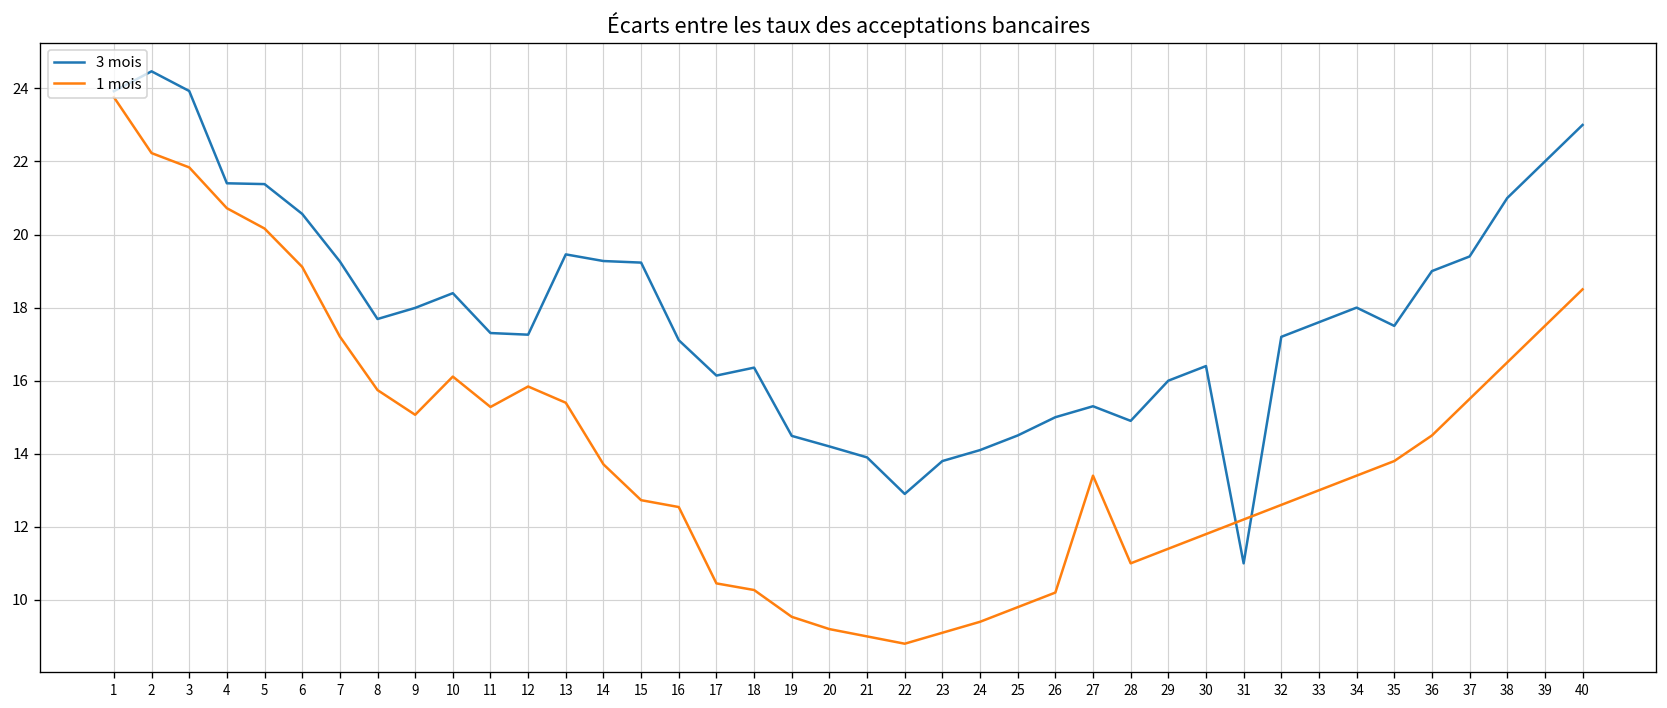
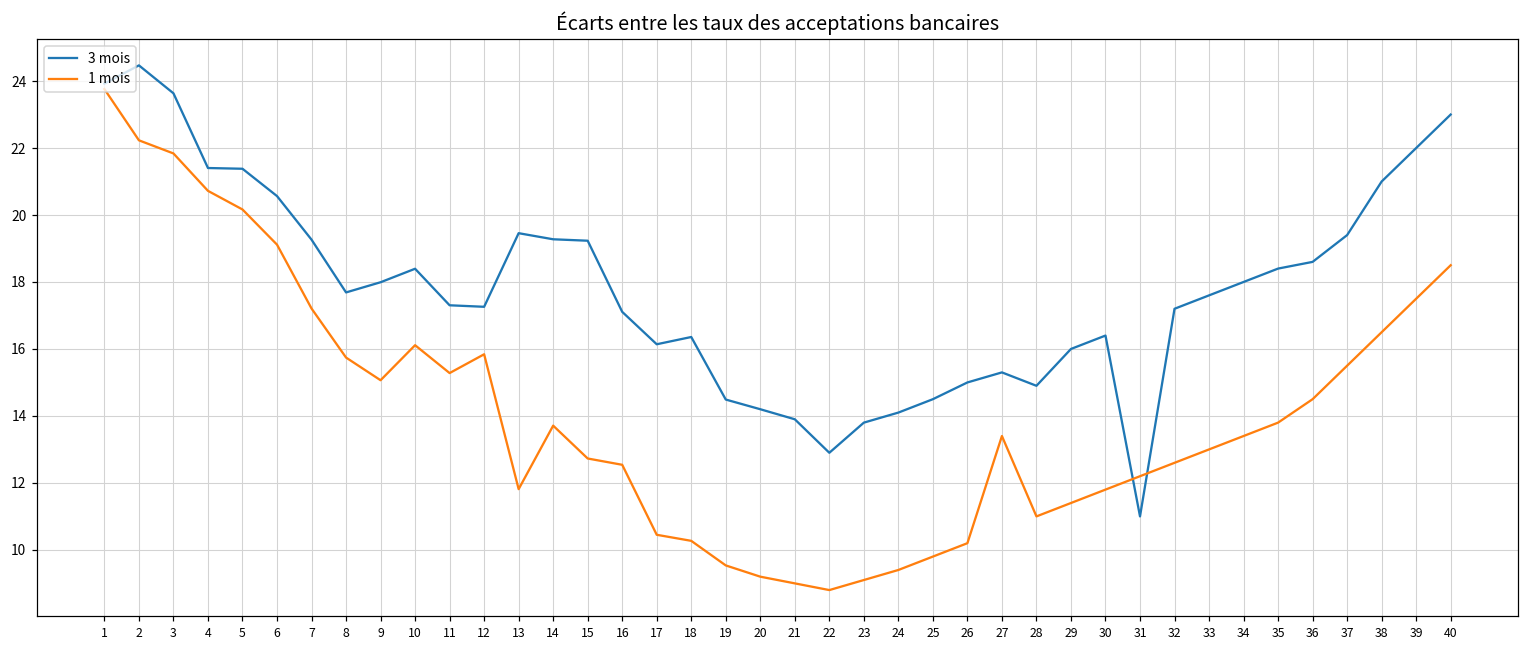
  {
    "3 mois": {
      "2": 24.5,
-     "3": 23.9,
+     "3": 23.6,
      "4": 21.4,
      "5": 21.4,
      "6": 20.6,
      "7": 19.3,
      "8": 17.7,
      "9": 18.0,
      "10": 18.4,
      "11": 17.3,
      "12": 17.3,
      "13": 19.5,
      "14": 19.3,
      "15": 19.2,
      "16": 17.1,
      "17": 16.1,
      "18": 16.4,
      "19": 14.5,
      "20": 14.2,
      "21": 13.9,
      "22": 12.9,
      "23": 13.8,
      "24": 14.1,
      "25": 14.5,
      "26": 15.0,
      "27": 15.3,
      "28": 14.9,
      "29": 16.0,
      "30": 16.4,
      "31": 11.0,
      "32": 17.2,
      "33": 17.6,
      "34": 18.0,
-     "35": 17.5,
-     "36": 19.0,
+     "35": 18.4,
+     "36": 18.6,
      "37": 19.4,
      "38": 21.0,
      "39": 22.0,
      "40": 23.0
    },
    "1 mois": {
      "2": 22.2,
      "3": 21.8,
      "4": 20.7,
      "5": 20.2,
      "6": 19.1,
      "7": 17.2,
      "8": 15.7,
      "9": 15.1,
      "10": 16.1,
      "11": 15.3,
      "12": 15.8,
-     "13": 15.4,
+     "13": 11.8,
      "14": 13.7,
      "15": 12.7,
      "16": 12.5,
      "17": 10.5,
      "18": 10.3,
      "19": 9.5,
      "20": 9.2,
      "21": 9.0,
      "22": 8.8,
      "23": 9.1,
      "24": 9.4,
      "25": 9.8,
      "26": 10.2,
      "27": 13.4,
      "28": 11.0,
      "29": 11.4,
      "30": 11.8,
      "31": 12.2,
      "32": 12.6,
      "33": 13.0,
      "34": 13.4,
      "35": 13.8,
      "36": 14.5,
      "37": 15.5,
      "38": 16.5,
      "39": 17.5,
      "40": 18.5
    }
  }
